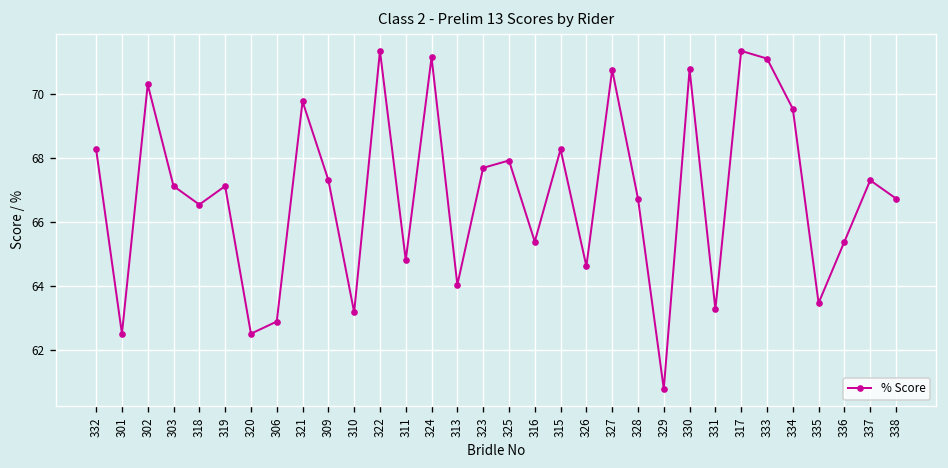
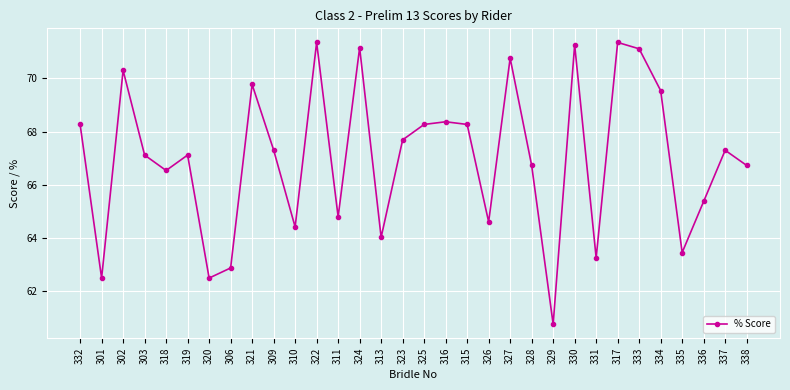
  {
    "332": 68.3,
    "301": 62.5,
    "302": 70.3,
    "303": 67.1,
    "318": 66.5,
    "319": 67.1,
    "320": 62.5,
    "306": 62.9,
    "321": 69.8,
    "309": 67.3,
-   "310": 63.2,
+   "310": 64.4,
    "322": 71.4,
    "311": 64.8,
    "324": 71.2,
    "313": 64.0,
    "323": 67.7,
-   "325": 67.9,
-   "316": 65.4,
+   "325": 68.3,
+   "316": 68.4,
    "315": 68.3,
    "326": 64.6,
    "327": 70.8,
    "328": 66.7,
    "329": 60.8,
-   "330": 70.8,
+   "330": 71.3,
    "331": 63.3,
    "317": 71.4,
    "333": 71.1,
    "334": 69.5,
    "335": 63.5,
    "336": 65.4,
    "337": 67.3,
    "338": 66.7
  }
